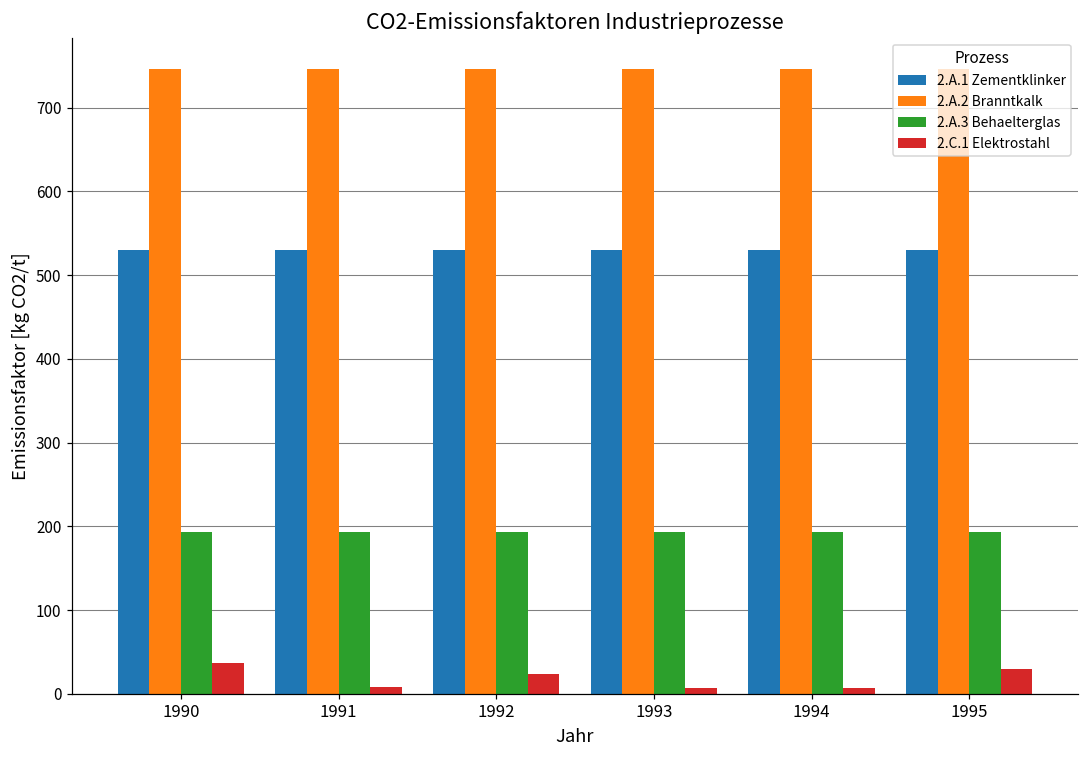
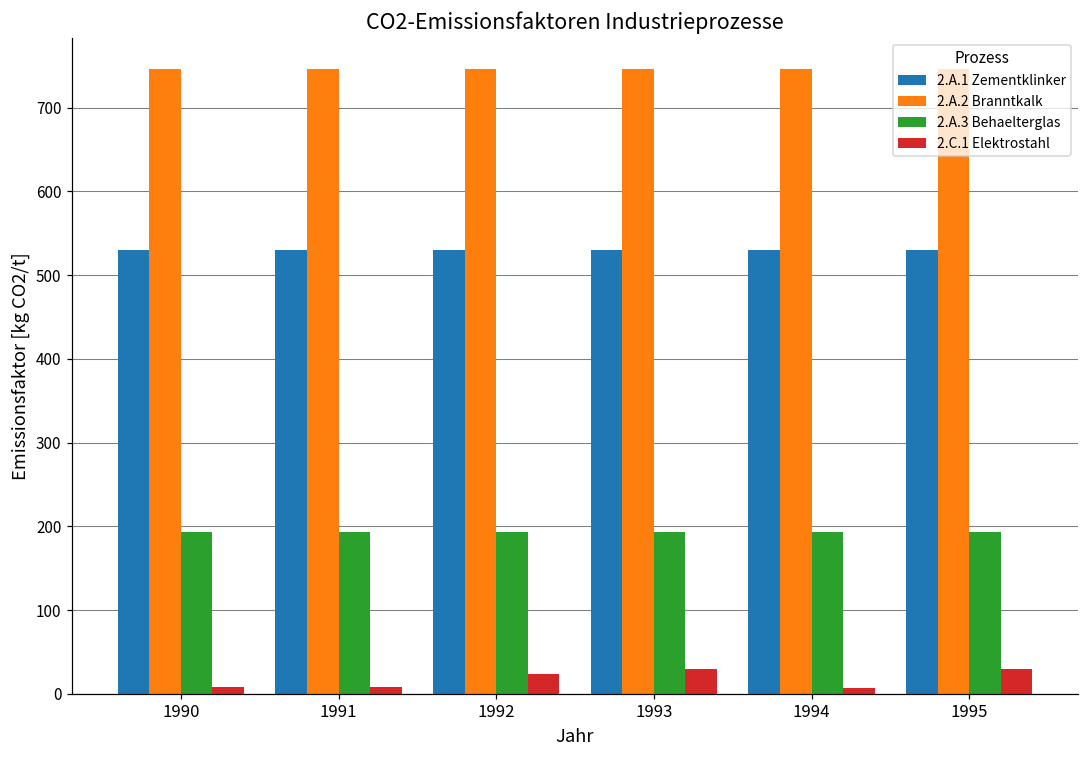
  {
    "2.A.1 Zementklinker": {
      "1990": 530,
      "1991": 530,
      "1992": 530,
      "1993": 530,
      "1994": 530,
      "1995": 530
    },
    "2.A.2 Branntkalk": {
      "1990": 750,
      "1991": 750,
      "1992": 750,
      "1993": 750,
      "1994": 750
    },
    "2.A.3 Behaelterglas": {
      "1990": 190,
      "1991": 190,
      "1992": 190,
      "1993": 190,
      "1994": 190,
      "1995": 190
    },
    "2.C.1 Elektrostahl": {
-     "1990": 40,
+     "1990": 10,
      "1991": 10,
      "1992": 20,
-     "1993": 10,
+     "1993": 30,
      "1994": 10,
      "1995": 30
    }
  }
